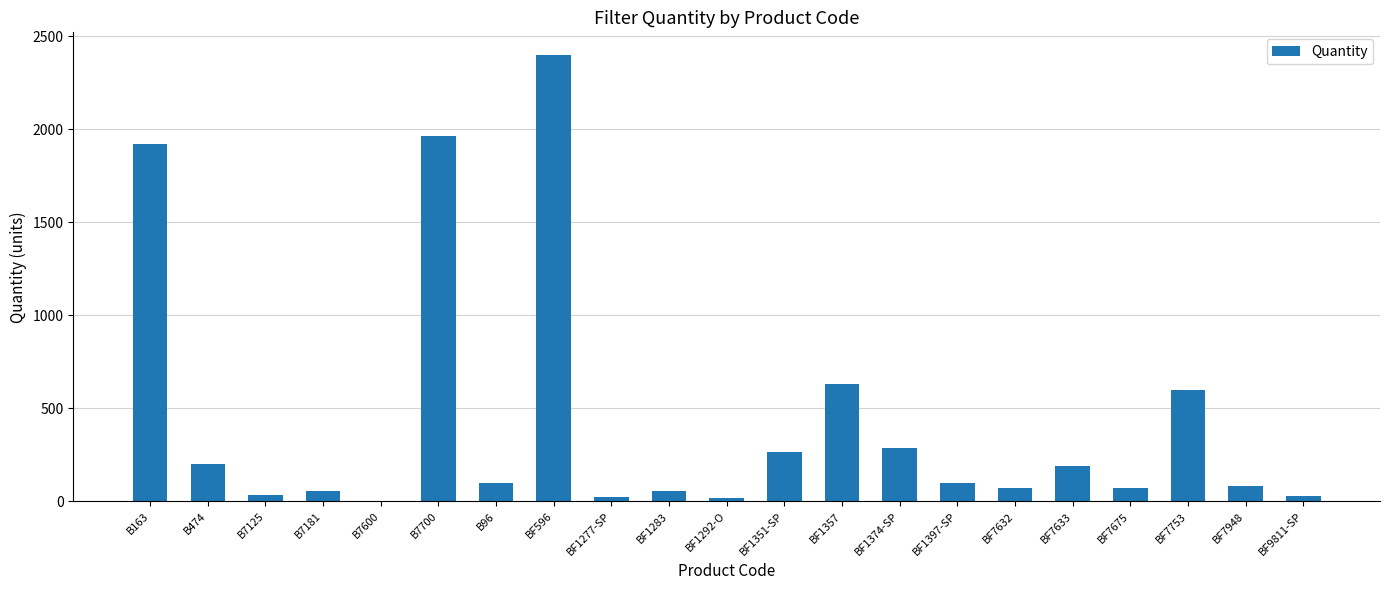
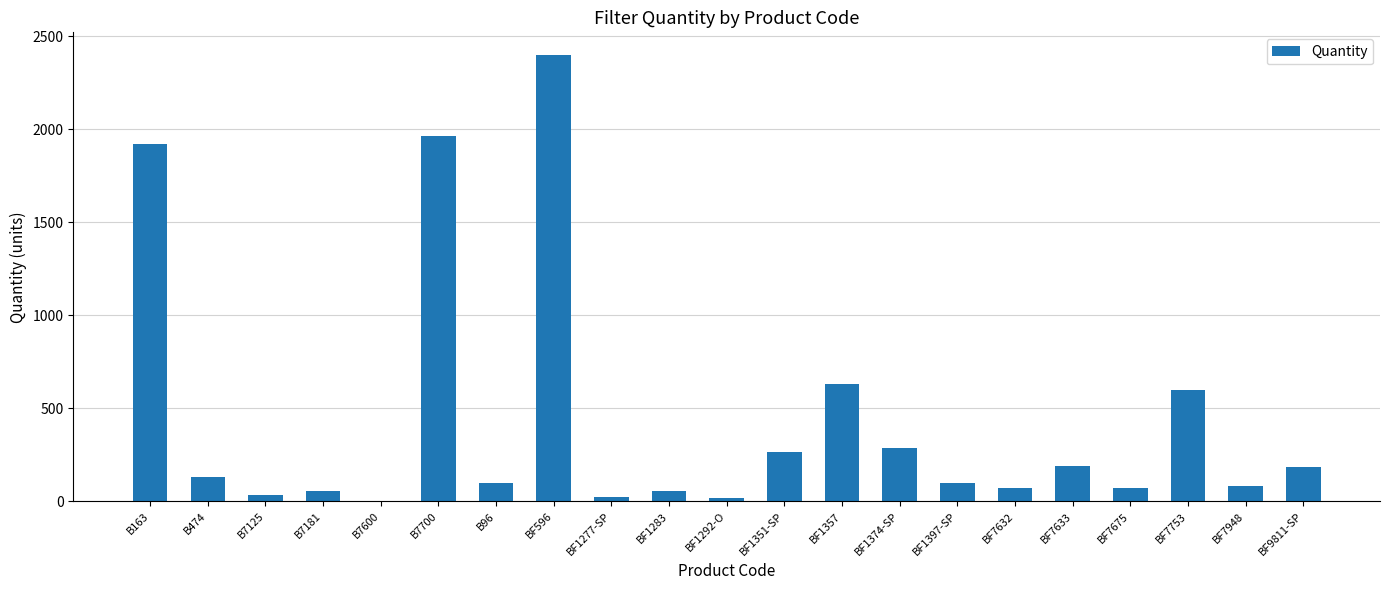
  {
    "В163": 1920,
-   "В474": 200,
+   "В474": 130,
    "В7125": 40,
    "В7181": 60,
    "В7600": 0,
    "В7700": 1960,
    "В96": 100,
    "BF596": 2400,
    "BF1277-SP": 20,
    "BF1283": 60,
    "BF1292-О": 20,
    "BF1351-SP": 270,
    "BF1357": 630,
    "BF1374-SP": 290,
    "BF1397-SP": 100,
    "BF7632": 70,
    "BF7633": 190,
    "BF7675": 70,
    "BF7753": 600,
    "BF7948": 80,
-   "BF9811-SP": 30
+   "BF9811-SP": 190
  }
